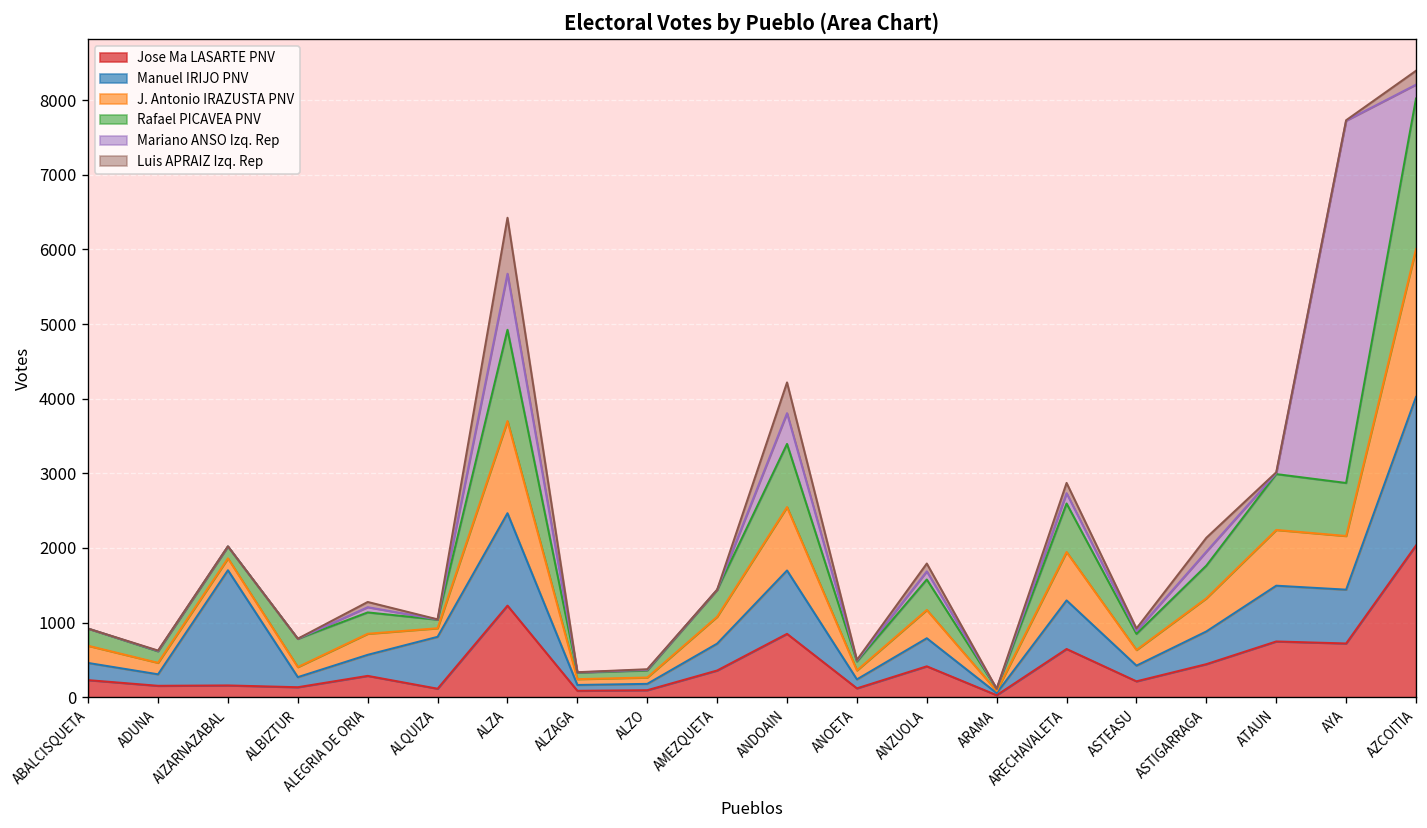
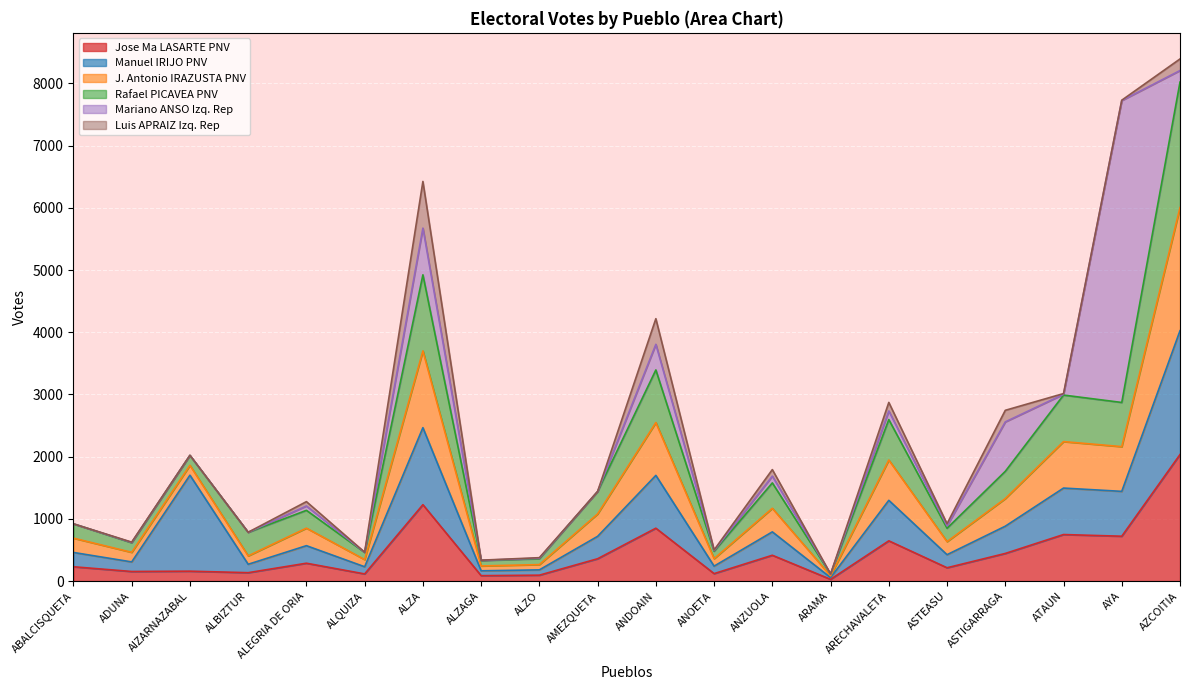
  {
    "Jose Ma LASARTE PNV": {
      "ABALCISQUETA": 200,
      "ADUNA": 200,
      "AIZARNAZABAL": 200,
      "ALBIZTUR": 100,
      "ALEGRIA DE ORIA": 300,
      "ALQUIZA": 100,
      "ALZA": 1200,
      "ALZAGA": 100,
      "ALZO": 100,
      "AMEZQUETA": 400,
      "ANDOAIN": 900,
      "ANOETA": 100,
      "ANZUOLA": 400,
      "ARECHAVALETA": 600,
      "ASTEASU": 200,
      "ASTIGARRAGA": 400,
      "ATAUN": 700,
      "AYA": 700,
      "AZCOITIA": 2000
    },
    "Manuel IRIJO PNV": {
      "ABALCISQUETA": 200,
      "ADUNA": 200,
      "AIZARNAZABAL": 1500,
      "ALBIZTUR": 100,
      "ALEGRIA DE ORIA": 300,
-     "ALQUIZA": 700,
+     "ALQUIZA": 100,
      "ALZA": 1200,
      "ALZAGA": 100,
      "ALZO": 100,
      "AMEZQUETA": 400,
      "ANDOAIN": 800,
      "ANOETA": 100,
      "ANZUOLA": 400,
      "ARECHAVALETA": 700,
      "ASTEASU": 200,
      "ASTIGARRAGA": 400,
      "ATAUN": 700,
      "AYA": 700,
      "AZCOITIA": 2000
    },
    "J. Antonio IRAZUSTA PNV": {
      "ABALCISQUETA": 200,
      "ADUNA": 200,
      "AIZARNAZABAL": 200,
      "ALBIZTUR": 100,
      "ALEGRIA DE ORIA": 300,
      "ALQUIZA": 100,
      "ALZA": 1200,
      "ALZAGA": 100,
      "ALZO": 100,
      "AMEZQUETA": 400,
      "ANDOAIN": 800,
      "ANOETA": 100,
      "ANZUOLA": 400,
      "ARECHAVALETA": 600,
      "ASTEASU": 200,
      "ASTIGARRAGA": 400,
      "ATAUN": 700,
      "AYA": 700,
      "AZCOITIA": 2000
    },
    "Rafael PICAVEA PNV": {
      "ALEGRIA DE ORIA": 300,
      "ALZA": 1200,
      "ANDOAIN": 800,
      "ANZUOLA": 400,
      "ARECHAVALETA": 700,
      "ASTIGARRAGA": 400,
      "AYA": 700,
      "AZCOITIA": 2000
    },
    "Mariano ANSO Izq. Rep": {
      "ALEGRIA DE ORIA": 100,
      "ALZA": 800,
      "ANDOAIN": 400,
      "ANZUOLA": 100,
      "ARECHAVALETA": 100,
-     "ASTIGARRAGA": 200,
+     "ASTIGARRAGA": 800,
      "AZCOITIA": 200
    },
    "Luis APRAIZ Izq. Rep": {
      "ALEGRIA DE ORIA": 100,
      "ALZA": 800,
      "ANDOAIN": 400,
      "ANZUOLA": 100,
      "ARECHAVALETA": 100,
      "ASTIGARRAGA": 200,
      "AZCOITIA": 200
    }
  }
